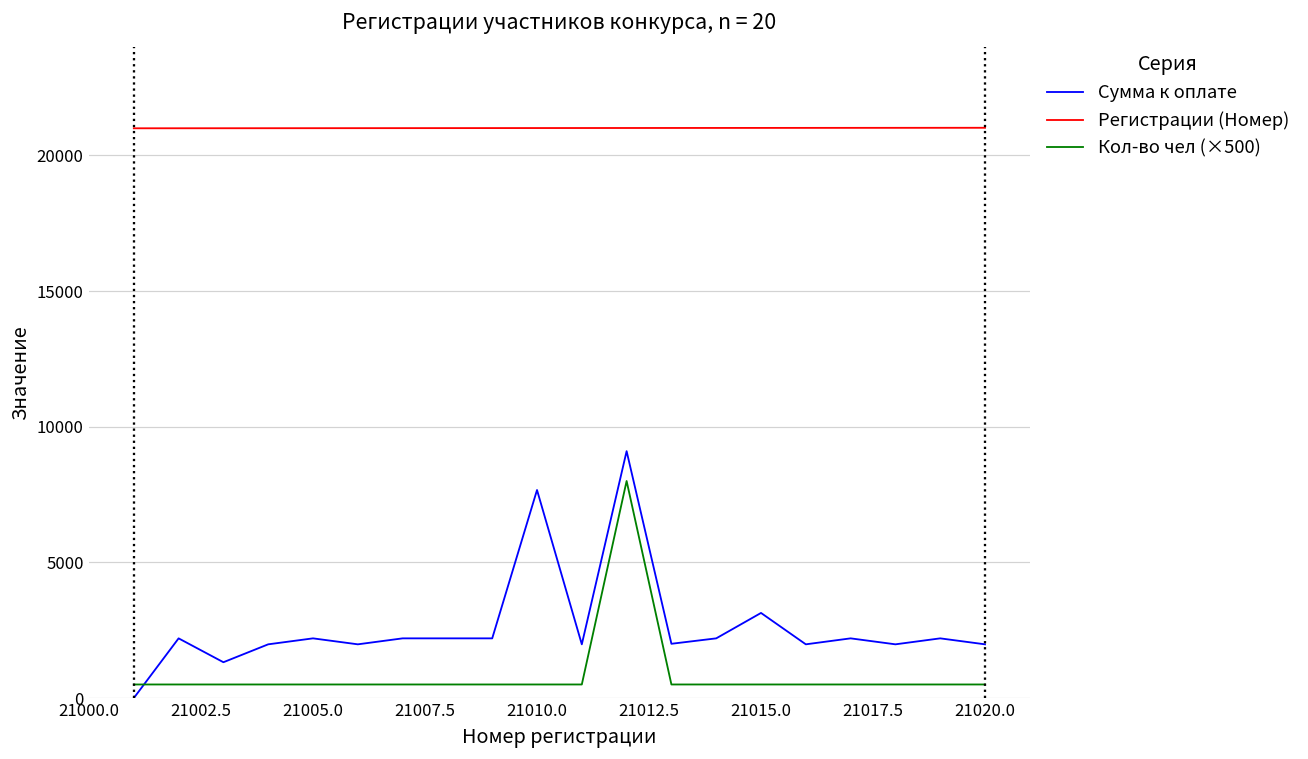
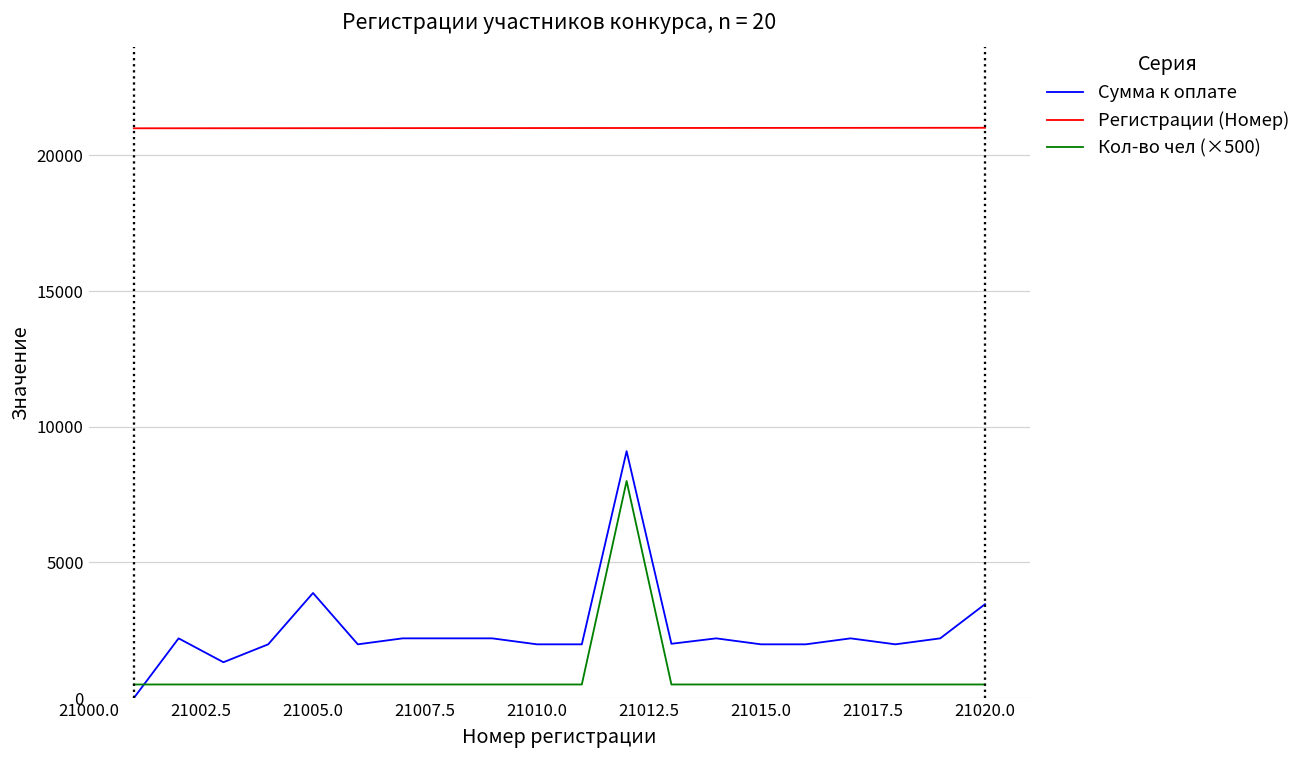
  {
    "Сумма к оплате": {
-     "21005.0": 2200,
-     "21010.0": 7700,
-     "21015.0": 3100,
-     "21020.0": 2000
+     "21005.0": 3900,
+     "21010.0": 2000,
+     "21015.0": 2000,
+     "21020.0": 3500
    },
    "Регистрации (Номер)": {
      "21005.0": 21000,
      "21010.0": 21000,
      "21015.0": 21000,
      "21020.0": 21000
    },
    "Кол-во чел (×500)": {
      "21005.0": 500,
      "21010.0": 500,
      "21015.0": 500,
      "21020.0": 500
    }
  }
